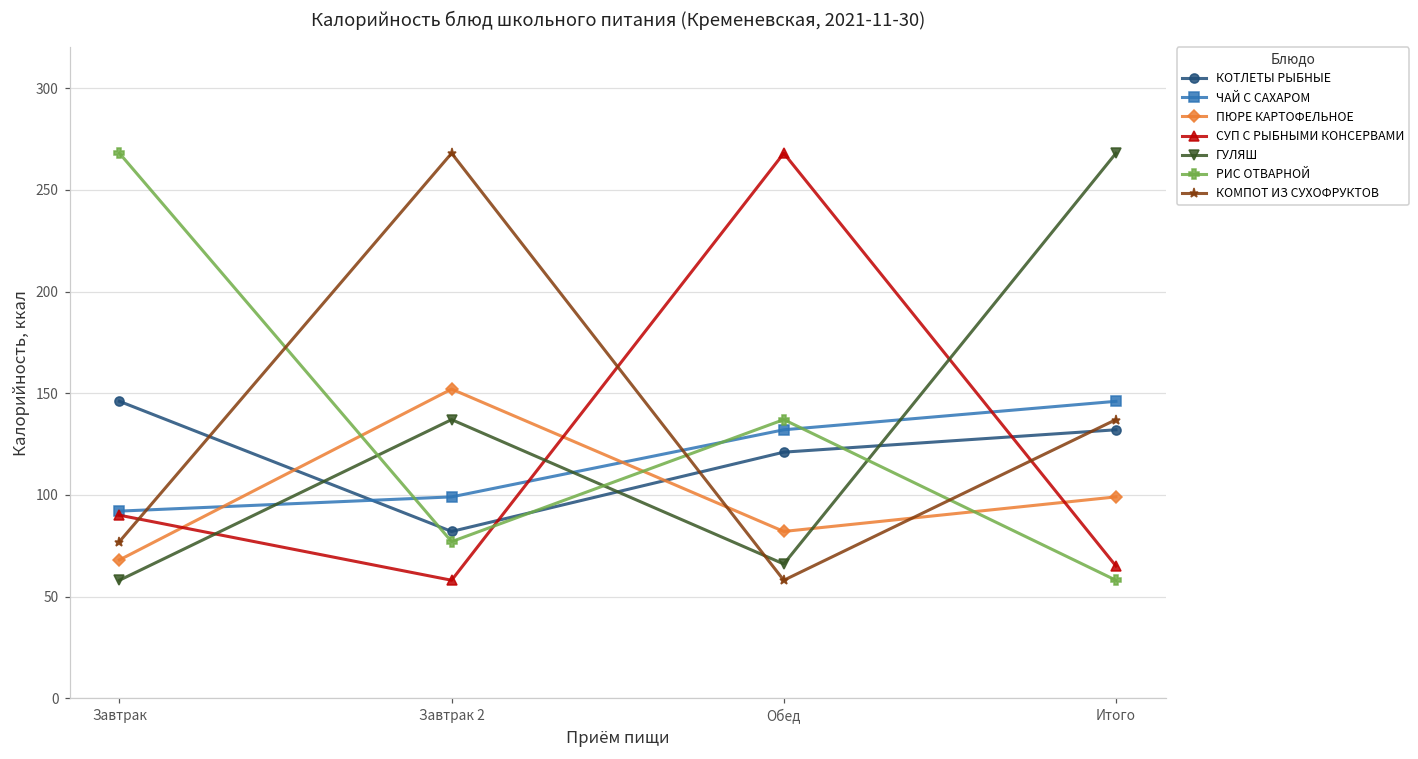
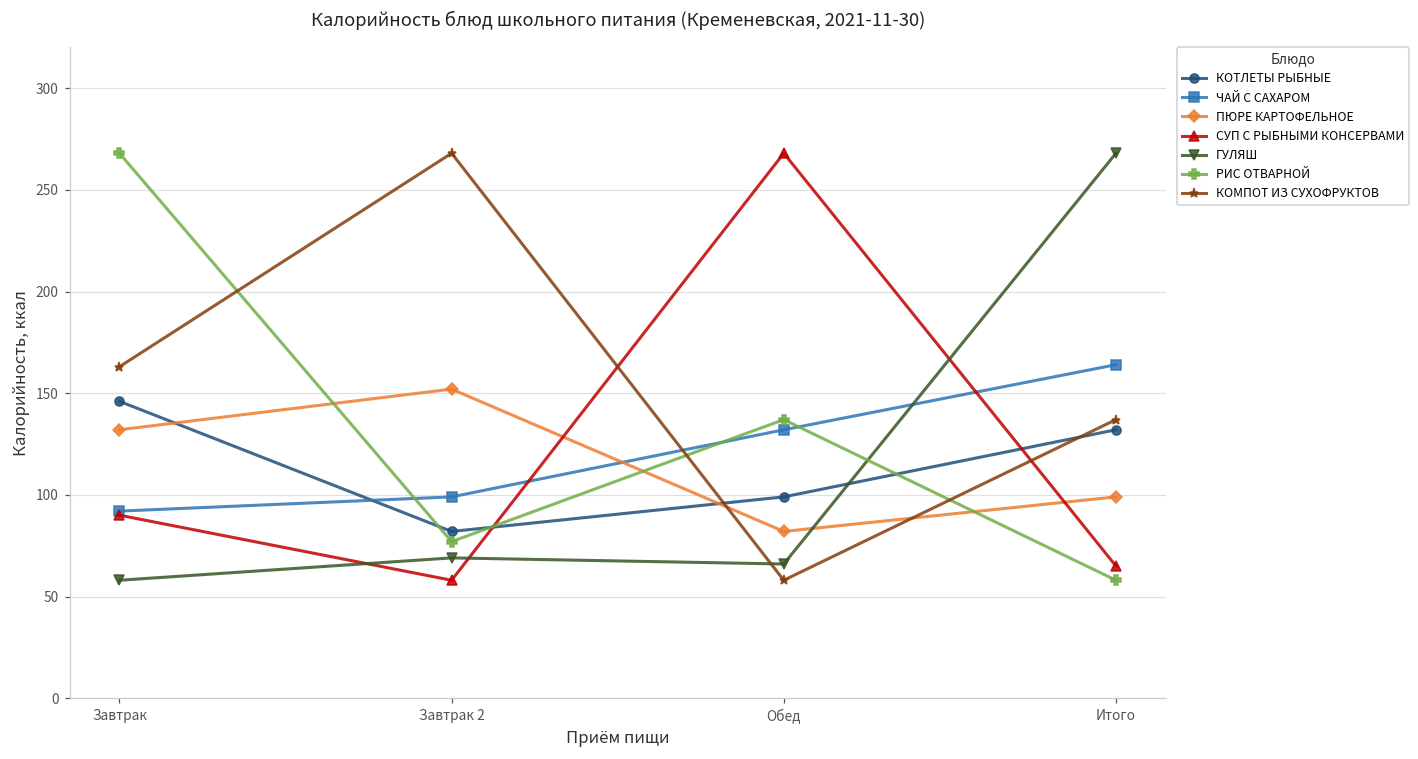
  {
    "КОТЛЕТЫ РЫБНЫЕ": {
      "Завтрак": 146,
      "Завтрак 2": 82,
-     "Обед": 121,
+     "Обед": 99,
      "Итого": 132
    },
    "ЧАЙ С САХАРОМ": {
      "Завтрак": 92,
      "Завтрак 2": 99,
      "Обед": 132,
-     "Итого": 146
+     "Итого": 164
    },
    "ПЮРЕ КАРТОФЕЛЬНОЕ": {
-     "Завтрак": 68,
+     "Завтрак": 132,
      "Завтрак 2": 152,
      "Обед": 82,
      "Итого": 99
    },
    "СУП С РЫБНЫМИ КОНСЕРВАМИ": {
      "Завтрак": 90,
      "Завтрак 2": 58,
      "Обед": 268,
      "Итого": 65
    },
    "ГУЛЯШ": {
      "Завтрак": 58,
-     "Завтрак 2": 137,
+     "Завтрак 2": 69,
      "Обед": 66,
      "Итого": 268
    },
    "РИС ОТВАРНОЙ": {
      "Завтрак": 268,
      "Завтрак 2": 77,
      "Обед": 137,
      "Итого": 58
    },
    "КОМПОТ ИЗ СУХОФРУКТОВ": {
-     "Завтрак": 77,
+     "Завтрак": 163,
      "Завтрак 2": 268,
      "Обед": 58,
      "Итого": 137
    }
  }
